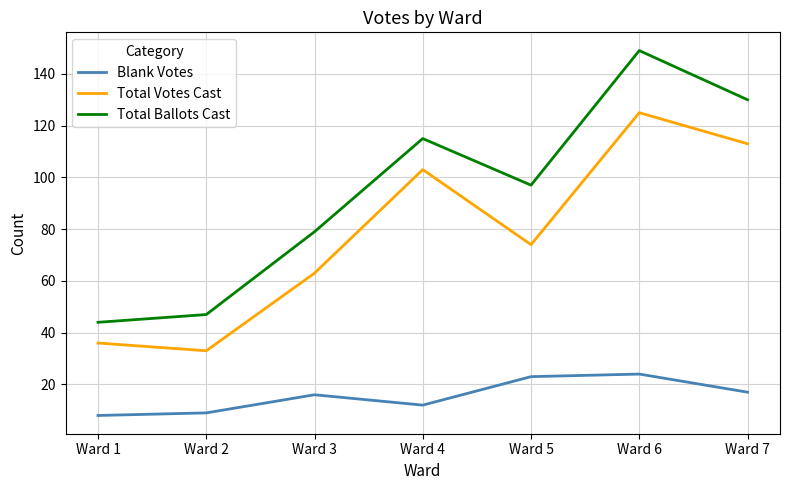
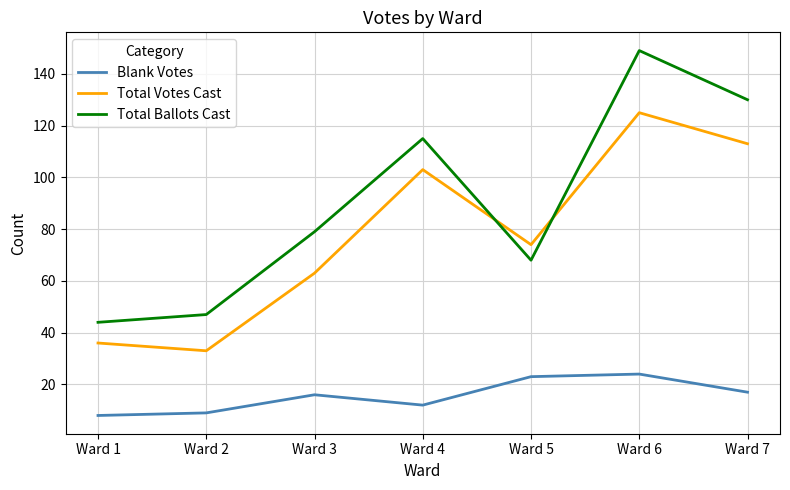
  {
    "Blank Votes": {
      "Ward 1": 8,
      "Ward 2": 9,
      "Ward 3": 16,
      "Ward 4": 12,
      "Ward 5": 23,
      "Ward 6": 24,
      "Ward 7": 17
    },
    "Total Votes Cast": {
      "Ward 1": 36,
      "Ward 2": 33,
      "Ward 3": 63,
      "Ward 4": 103,
      "Ward 5": 74,
      "Ward 6": 125,
      "Ward 7": 113
    },
    "Total Ballots Cast": {
      "Ward 1": 44,
      "Ward 2": 47,
      "Ward 3": 79,
      "Ward 4": 115,
-     "Ward 5": 97,
+     "Ward 5": 68,
      "Ward 6": 149,
      "Ward 7": 130
    }
  }
